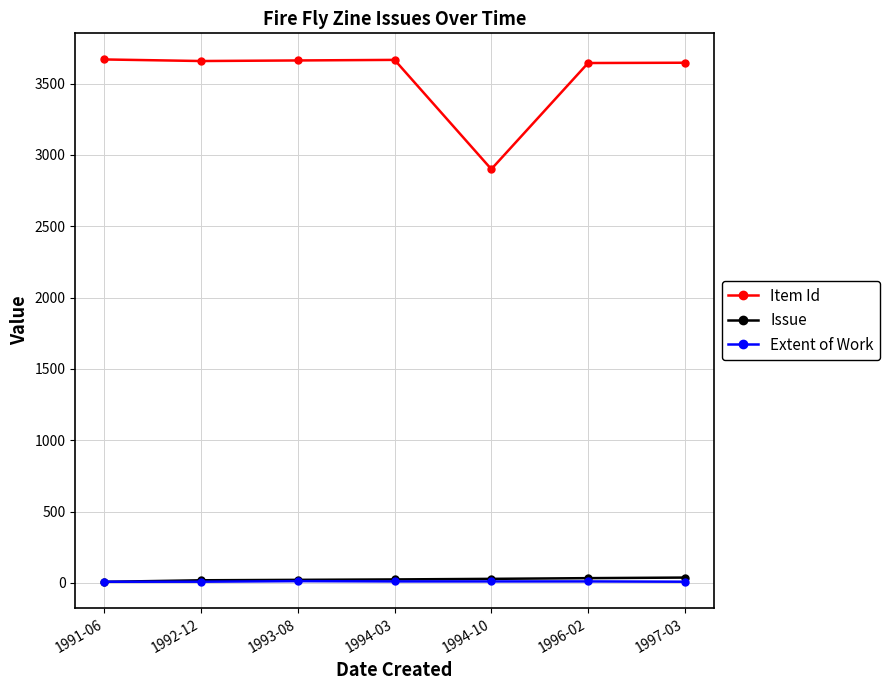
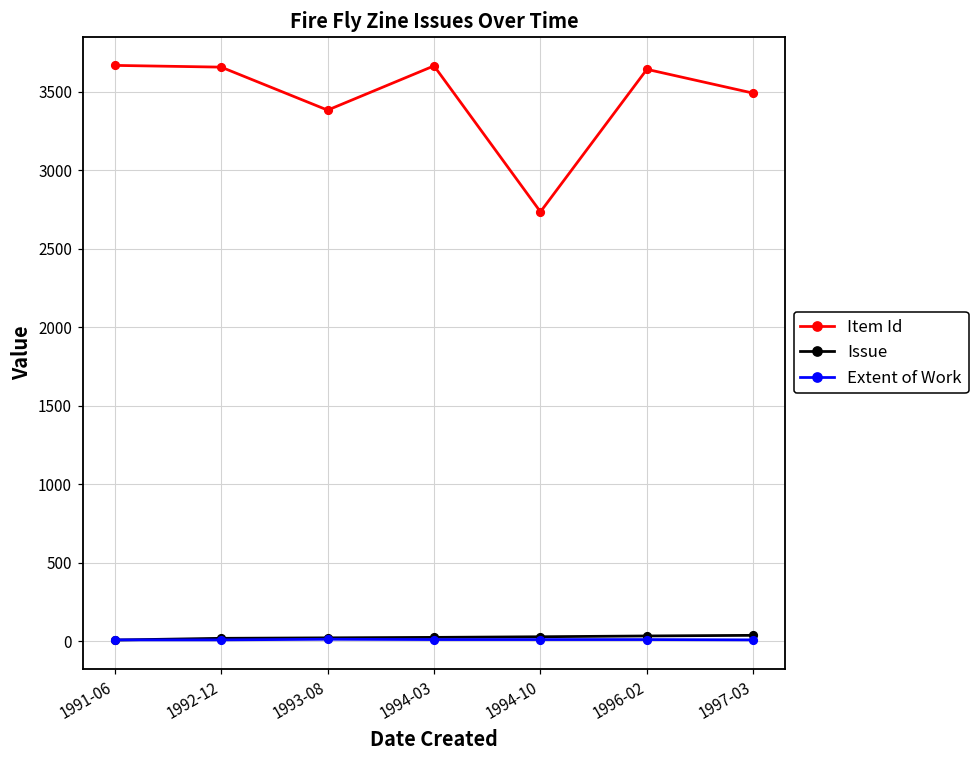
  {
    "Item Id": {
      "1991-06": 3670,
      "1992-12": 3660,
-     "1993-08": 3660,
+     "1993-08": 3380,
      "1994-03": 3670,
-     "1994-10": 2900,
+     "1994-10": 2740,
      "1996-02": 3640,
-     "1997-03": 3650
+     "1997-03": 3490
    },
    "Issue": {
      "1996-02": 30,
      "1997-03": 40
    },
    "Extent of Work": {
      "1996-02": 10,
      "1997-03": 10
    }
  }
